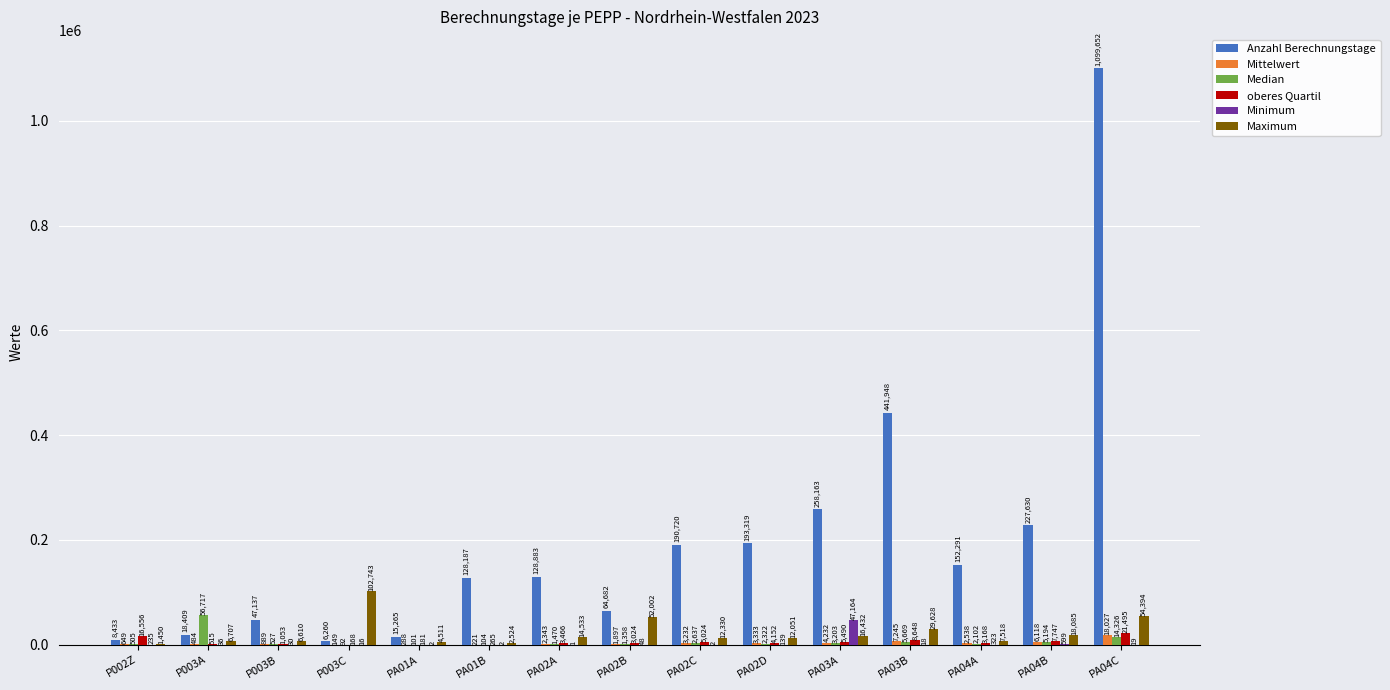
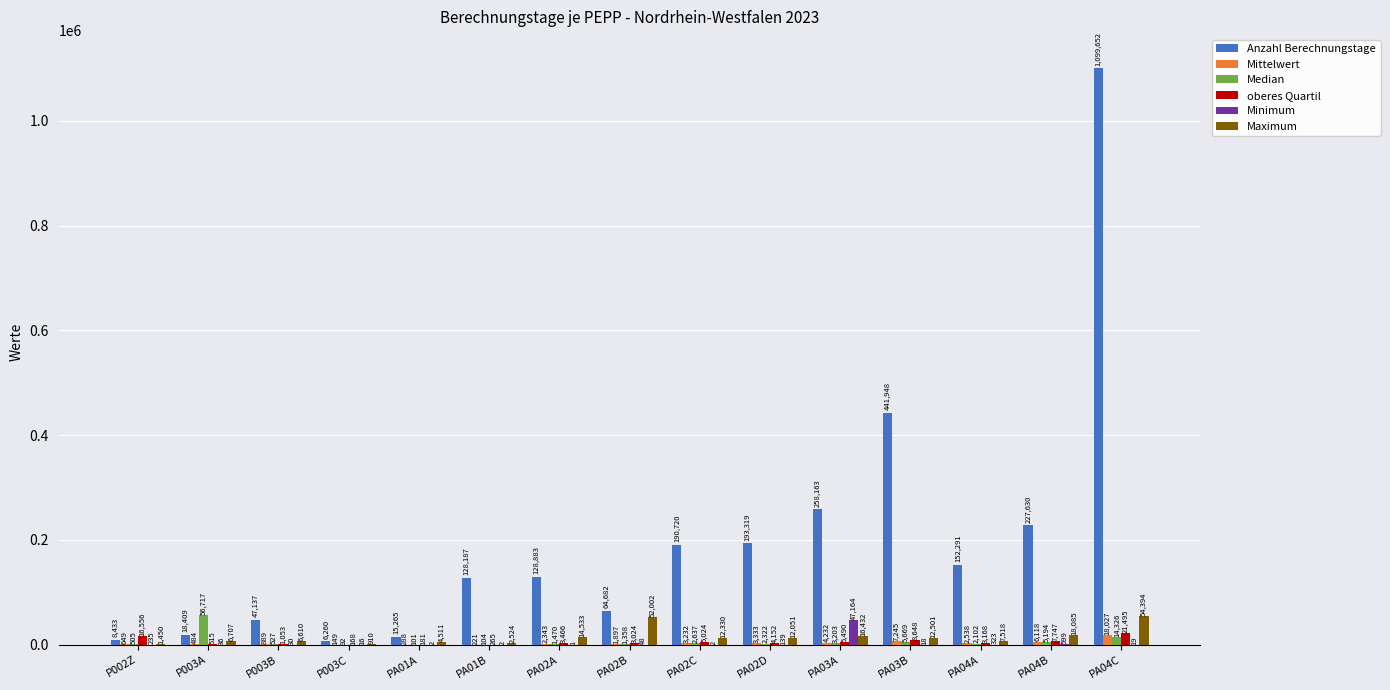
  {
    "Anzahl Berechnungstage": {
      "P002Z": "8,433",
      "P003A": "18,409",
      "P003B": "47,137",
      "P003C": "6,260",
      "PA01A": "15,265",
      "PA01B": "128,187",
      "PA02A": "128,883",
      "PA02B": "64,682",
      "PA02C": "190,720",
      "PA02D": "193,319",
      "PA03A": "258,163",
      "PA03B": "441,948",
      "PA04A": "152,291",
      "PA04B": "227,630",
      "PA04C": "1,099,652"
    },
    "Mittelwert": {
      "P002Z": "649",
      "P003A": "484",
      "P003B": "889",
      "P003C": "149",
      "PA01A": "288",
      "PA01B": "221",
      "PA02A": "2,343",
      "PA02B": "1,897",
      "PA02C": "3,232",
      "PA02D": "3,333",
      "PA03A": "4,232",
      "PA03B": "7,245",
      "PA04A": "2,538",
      "PA04B": "6,118",
      "PA04C": "18,027"
    },
    "Median": {
      "P002Z": "505",
      "P003A": "56,717",
      "P003B": "527",
      "P003C": "92",
      "PA01A": "101",
      "PA01B": "104",
      "PA02A": "1,470",
      "PA02B": "1,358",
      "PA02C": "2,637",
      "PA02D": "2,322",
      "PA03A": "3,203",
      "PA03B": "5,669",
      "PA04A": "2,102",
      "PA04B": "5,194",
      "PA04C": "14,326"
    },
    "oberes Quartil": {
      "P002Z": "16,556",
      "P003A": "515",
      "P003B": "1,053",
      "P003C": "168",
      "PA01A": "181",
      "PA01B": "265",
      "PA02A": "3,466",
      "PA02B": "3,024",
      "PA02C": "5,024",
      "PA02D": "4,152",
      "PA03A": "5,490",
      "PA03B": "8,648",
      "PA04A": "3,168",
      "PA04B": "7,747",
      "PA04C": "21,495"
    },
    "Minimum": {
      "P002Z": "235",
      "P003A": "36",
      "P003B": "30",
      "P003C": "16",
      "PA01A": "2",
      "PA01B": "2",
      "PA02A": "1",
      "PA02B": "48",
      "PA02C": "2",
      "PA02D": "139",
      "PA03A": "47,164",
      "PA03B": "18",
      "PA04A": "323",
      "PA04B": "599",
      "PA04C": "19"
    },
    "Maximum": {
      "P002Z": "1,450",
      "P003A": "6,707",
      "P003B": "6,610",
-     "P003C": "102,743",
+     "P003C": "910",
      "PA01A": "4,511",
      "PA01B": "2,524",
      "PA02A": "14,533",
      "PA02B": "52,002",
      "PA02C": "12,330",
      "PA02D": "12,051",
      "PA03A": "16,432",
-     "PA03B": "29,628",
+     "PA03B": "12,501",
      "PA04A": "7,518",
      "PA04B": "18,085",
      "PA04C": "54,394"
    }
  }
